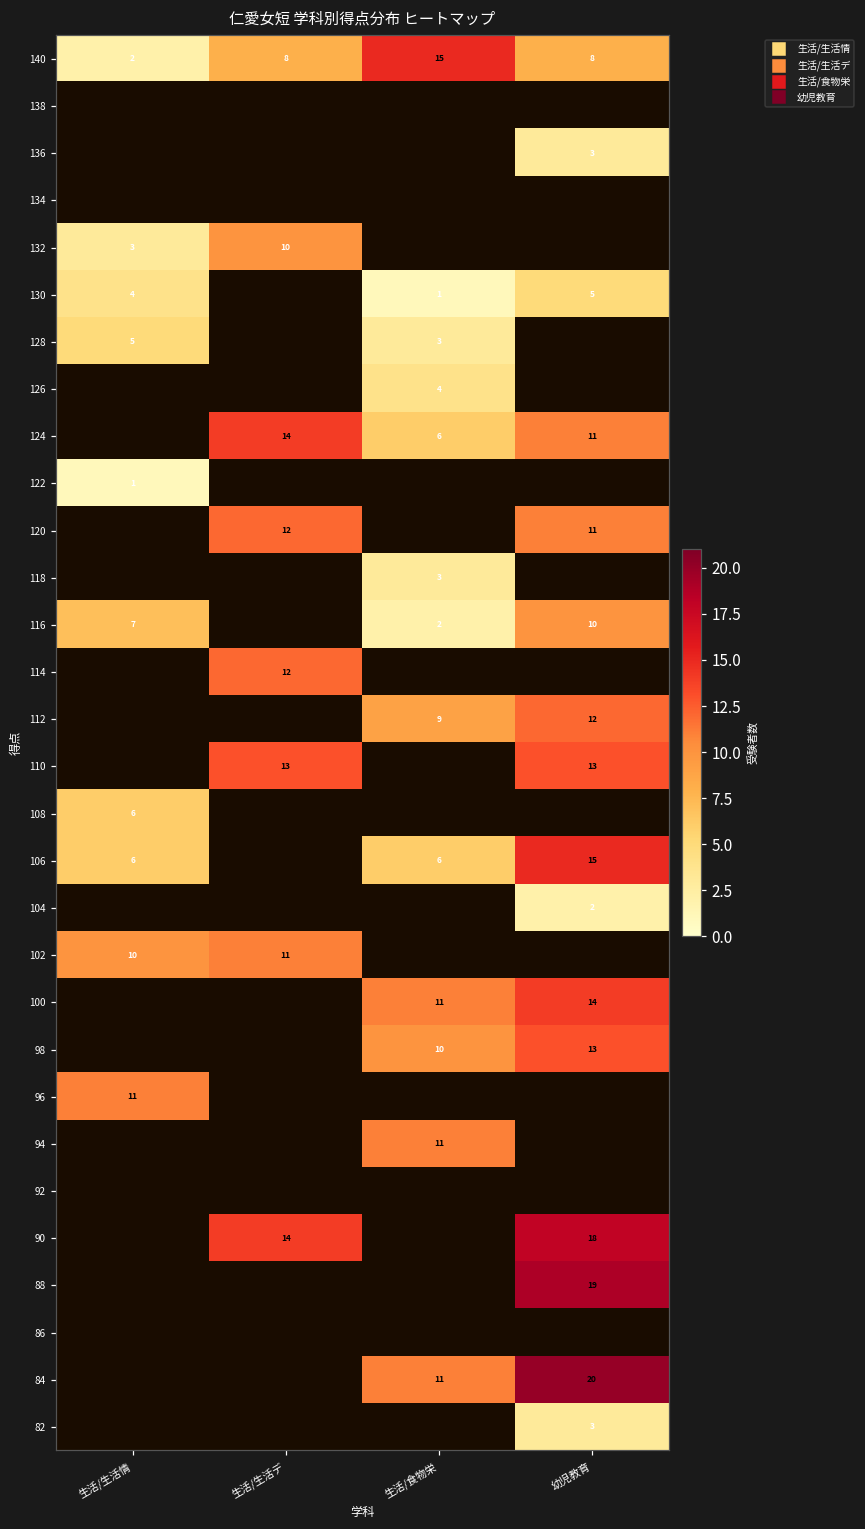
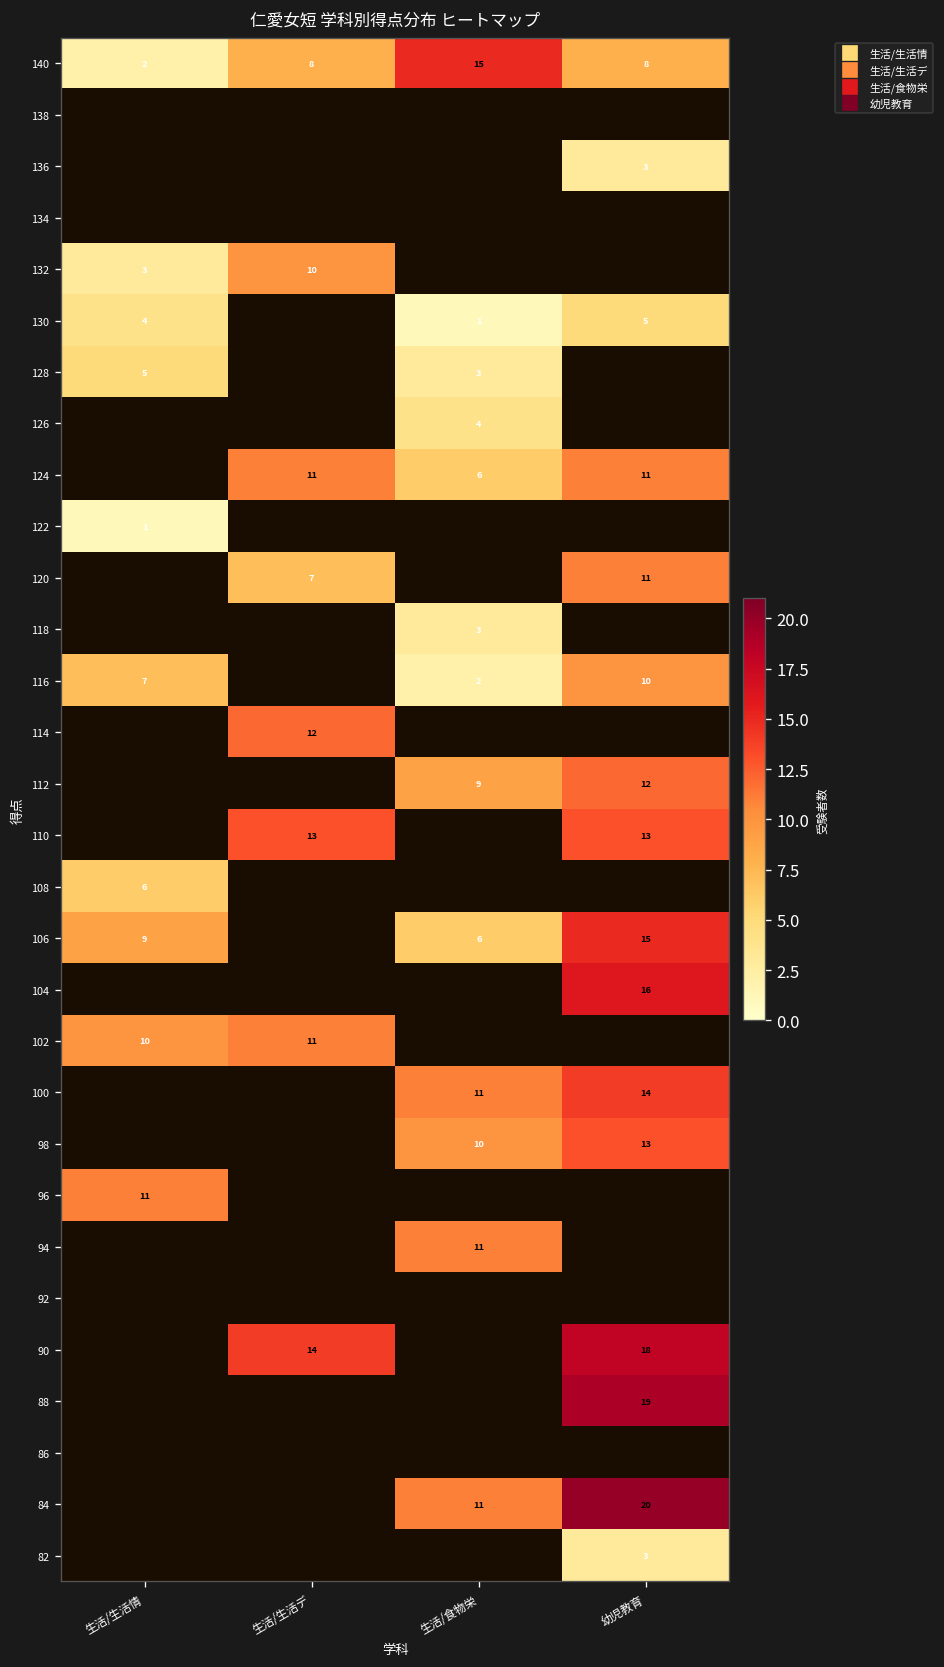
  {
    "140": {
      "生活/生活情": 2,
      "生活/生活デ": 8,
      "生活/食物栄": 15,
      "幼児教育": 8
    },
    "136": {
      "幼児教育": 3
    },
    "132": {
      "生活/生活情": 3,
      "生活/生活デ": 10
    },
    "130": {
      "生活/生活情": 4,
      "生活/食物栄": 1,
      "幼児教育": 5
    },
    "128": {
      "生活/生活情": 5,
      "生活/食物栄": 3
    },
    "126": {
      "生活/食物栄": 4
    },
    "124": {
-     "生活/生活デ": 14,
+     "生活/生活デ": 11,
      "生活/食物栄": 6,
      "幼児教育": 11
    },
    "122": {
      "生活/生活情": 1
    },
    "120": {
-     "生活/生活デ": 12,
+     "生活/生活デ": 7,
      "幼児教育": 11
    },
    "118": {
      "生活/食物栄": 3
    },
    "116": {
      "生活/生活情": 7,
      "生活/食物栄": 2,
      "幼児教育": 10
    },
    "114": {
      "生活/生活デ": 12
    },
    "112": {
      "生活/食物栄": 9,
      "幼児教育": 12
    },
    "110": {
      "生活/生活デ": 13,
      "幼児教育": 13
    },
    "108": {
      "生活/生活情": 6
    },
    "106": {
-     "生活/生活情": 6,
+     "生活/生活情": 9,
      "生活/食物栄": 6,
      "幼児教育": 15
    },
    "104": {
-     "幼児教育": 2
+     "幼児教育": 16
    },
    "102": {
      "生活/生活情": 10,
      "生活/生活デ": 11
    },
    "100": {
      "生活/食物栄": 11,
      "幼児教育": 14
    },
    "98": {
      "生活/食物栄": 10,
      "幼児教育": 13
    },
    "96": {
      "生活/生活情": 11
    },
    "94": {
      "生活/食物栄": 11
    },
    "90": {
      "生活/生活デ": 14,
      "幼児教育": 18
    },
    "88": {
      "幼児教育": 19
    },
    "84": {
      "生活/食物栄": 11,
      "幼児教育": 20
    },
    "82": {
      "幼児教育": 3
    }
  }
